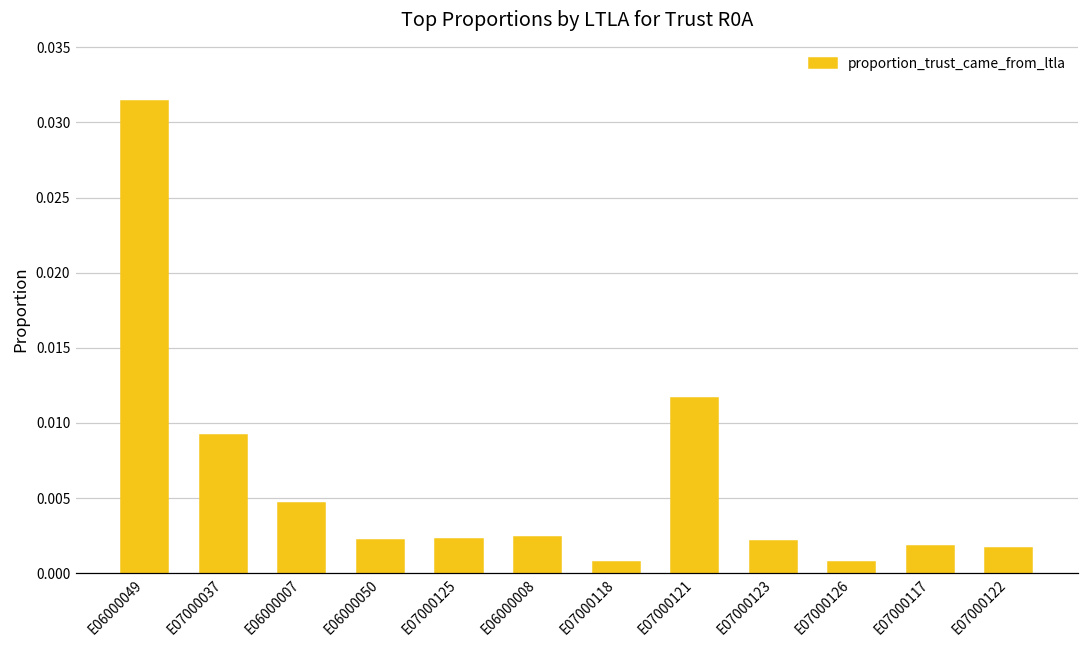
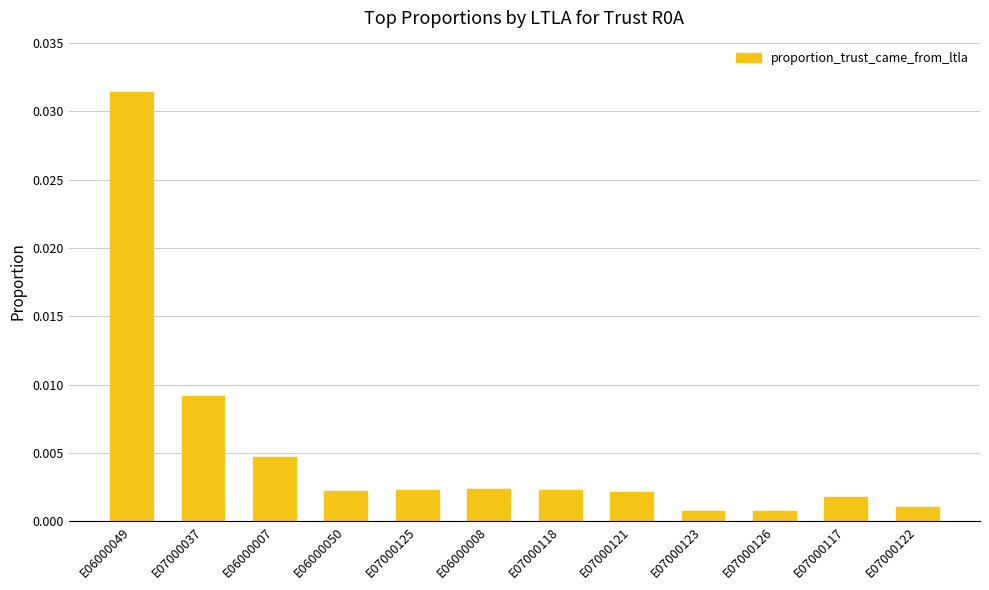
  {
    "E06000049": 0.0314,
    "E07000037": 0.0092,
    "E06000007": 0.0047,
    "E06000050": 0.0022,
    "E07000125": 0.0022,
    "E06000008": 0.0024,
-   "E07000118": 0.0008,
-   "E07000121": 0.0116,
-   "E07000123": 0.0021,
+   "E07000118": 0.0023,
+   "E07000121": 0.0021,
+   "E07000123": 0.0008,
    "E07000126": 0.0007,
    "E07000117": 0.0018,
-   "E07000122": 0.0017
+   "E07000122": 0.0010
  }
